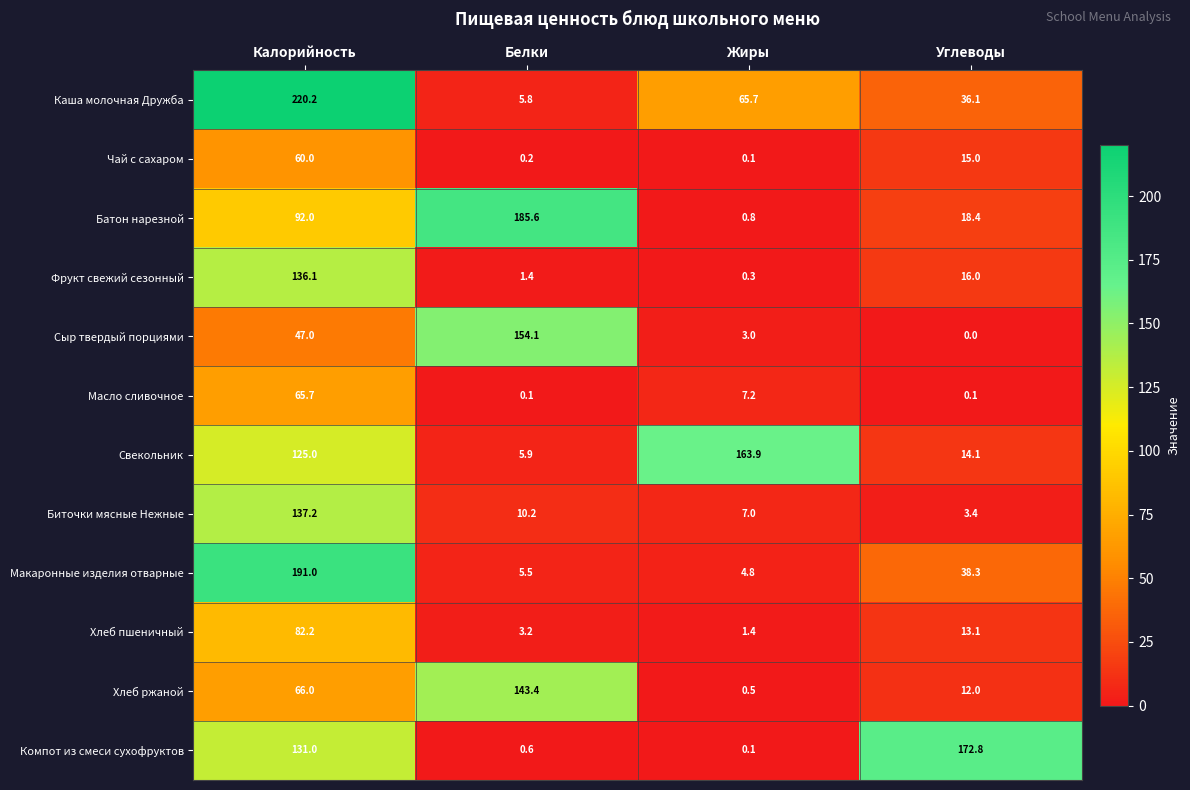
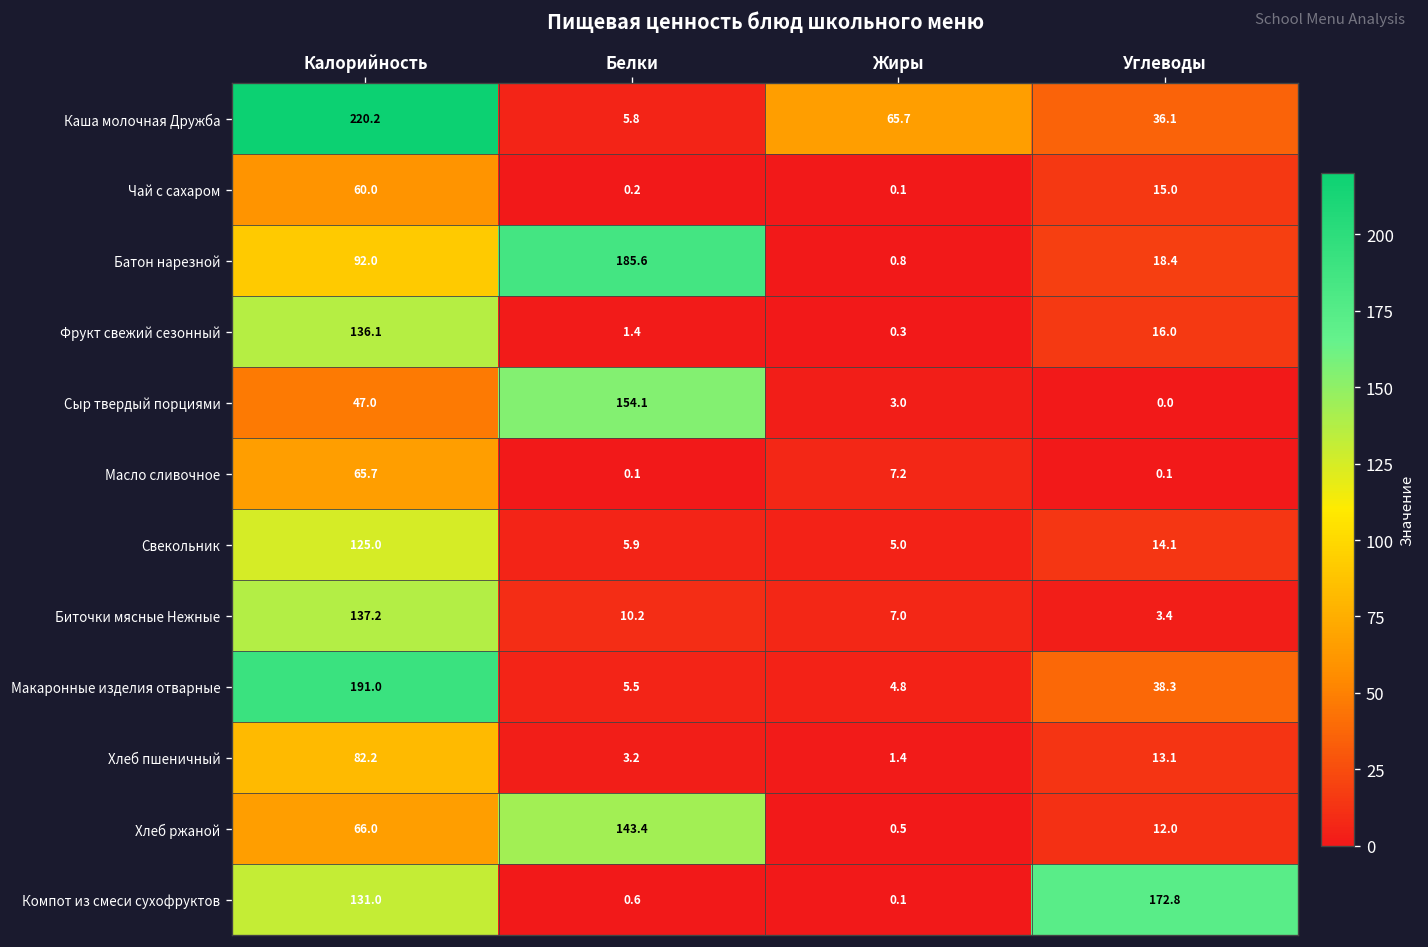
  {
    "Каша молочная Дружба": {
      "Калорийность": 220.2,
      "Белки": 5.8,
      "Жиры": 65.7,
      "Углеводы": 36.1
    },
    "Чай с сахаром": {
      "Калорийность": 60.0,
      "Белки": 0.2,
      "Жиры": 0.1,
      "Углеводы": 15.0
    },
    "Батон нарезной": {
      "Калорийность": 92.0,
      "Белки": 185.6,
      "Жиры": 0.8,
      "Углеводы": 18.4
    },
    "Фрукт свежий сезонный": {
      "Калорийность": 136.1,
      "Белки": 1.4,
      "Жиры": 0.3,
      "Углеводы": 16.0
    },
    "Сыр твердый порциями": {
      "Калорийность": 47.0,
      "Белки": 154.1,
      "Жиры": 3.0,
      "Углеводы": 0.0
    },
    "Масло сливочное": {
      "Калорийность": 65.7,
      "Белки": 0.1,
      "Жиры": 7.2,
      "Углеводы": 0.1
    },
    "Свекольник": {
      "Калорийность": 125.0,
      "Белки": 5.9,
-     "Жиры": 163.9,
+     "Жиры": 5.0,
      "Углеводы": 14.1
    },
    "Биточки мясные Нежные": {
      "Калорийность": 137.2,
      "Белки": 10.2,
      "Жиры": 7.0,
      "Углеводы": 3.4
    },
    "Макаронные изделия отварные": {
      "Калорийность": 191.0,
      "Белки": 5.5,
      "Жиры": 4.8,
      "Углеводы": 38.3
    },
    "Хлеб пшеничный": {
      "Калорийность": 82.2,
      "Белки": 3.2,
      "Жиры": 1.4,
      "Углеводы": 13.1
    },
    "Хлеб ржаной": {
      "Калорийность": 66.0,
      "Белки": 143.4,
      "Жиры": 0.5,
      "Углеводы": 12.0
    },
    "Компот из смеси сухофруктов": {
      "Калорийность": 131.0,
      "Белки": 0.6,
      "Жиры": 0.1,
      "Углеводы": 172.8
    }
  }
